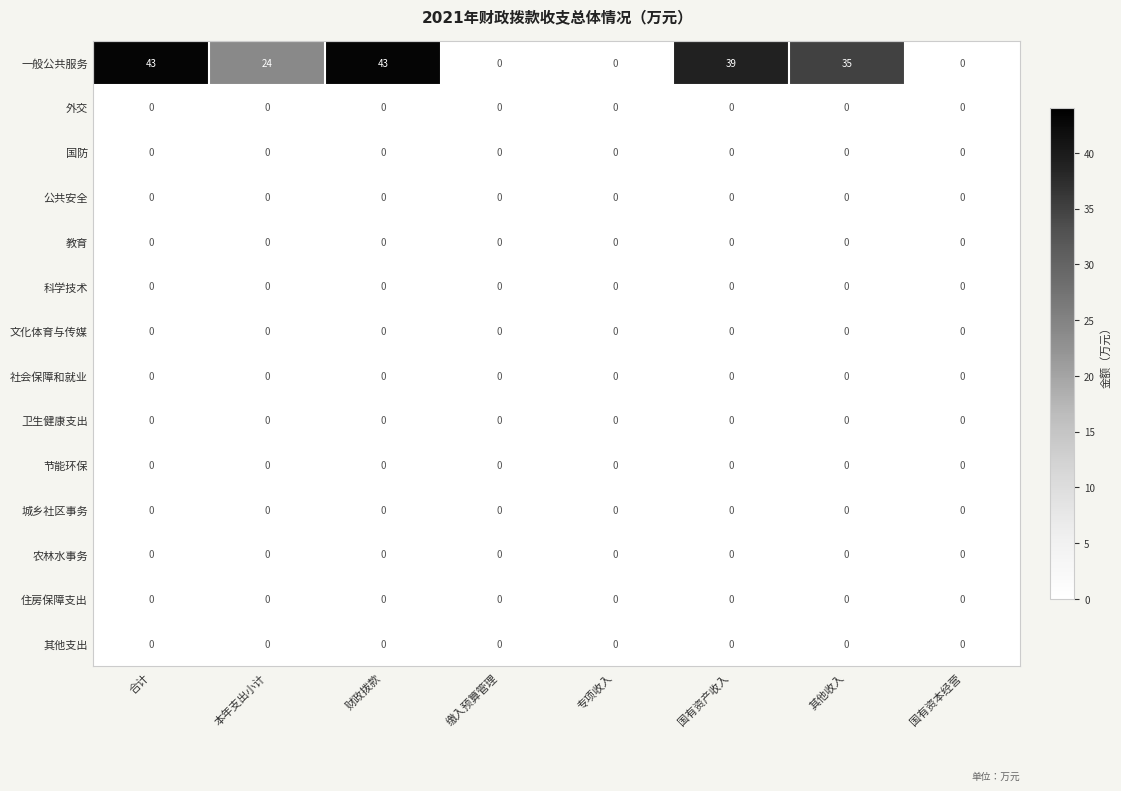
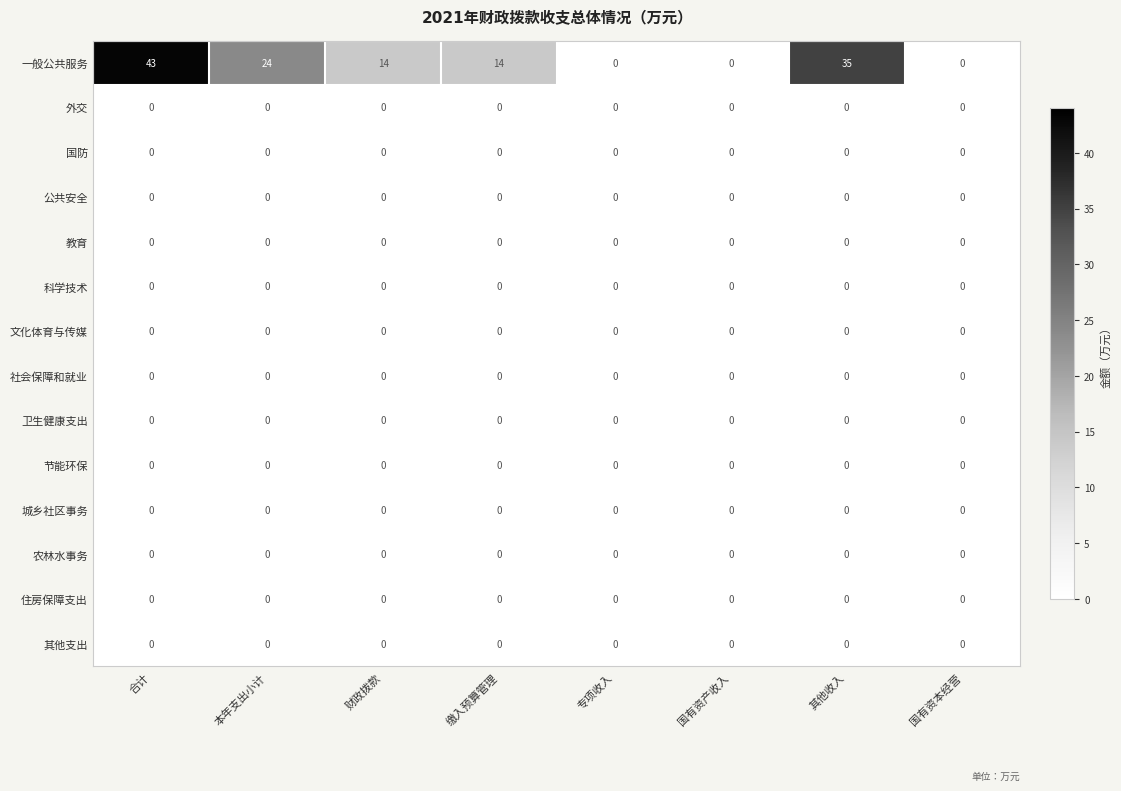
  {
    "一般公共服务": {
      "合计": 43,
      "本年支出小计": 24,
-     "财政拨款": 43,
-     "缴入预算管理": 0,
+     "财政拨款": 14,
+     "缴入预算管理": 14,
      "专项收入": 0,
-     "国有资产收入": 39,
+     "国有资产收入": 0,
      "其他收入": 35,
      "国有资本经营": 0
    },
    "外交": {
      "合计": 0,
      "本年支出小计": 0,
      "财政拨款": 0,
      "缴入预算管理": 0,
      "专项收入": 0,
      "国有资产收入": 0,
      "其他收入": 0,
      "国有资本经营": 0
    },
    "国防": {
      "合计": 0,
      "本年支出小计": 0,
      "财政拨款": 0,
      "缴入预算管理": 0,
      "专项收入": 0,
      "国有资产收入": 0,
      "其他收入": 0,
      "国有资本经营": 0
    },
    "公共安全": {
      "合计": 0,
      "本年支出小计": 0,
      "财政拨款": 0,
      "缴入预算管理": 0,
      "专项收入": 0,
      "国有资产收入": 0,
      "其他收入": 0,
      "国有资本经营": 0
    },
    "教育": {
      "合计": 0,
      "本年支出小计": 0,
      "财政拨款": 0,
      "缴入预算管理": 0,
      "专项收入": 0,
      "国有资产收入": 0,
      "其他收入": 0,
      "国有资本经营": 0
    },
    "科学技术": {
      "合计": 0,
      "本年支出小计": 0,
      "财政拨款": 0,
      "缴入预算管理": 0,
      "专项收入": 0,
      "国有资产收入": 0,
      "其他收入": 0,
      "国有资本经营": 0
    },
    "文化体育与传媒": {
      "合计": 0,
      "本年支出小计": 0,
      "财政拨款": 0,
      "缴入预算管理": 0,
      "专项收入": 0,
      "国有资产收入": 0,
      "其他收入": 0,
      "国有资本经营": 0
    },
    "社会保障和就业": {
      "合计": 0,
      "本年支出小计": 0,
      "财政拨款": 0,
      "缴入预算管理": 0,
      "专项收入": 0,
      "国有资产收入": 0,
      "其他收入": 0,
      "国有资本经营": 0
    },
    "卫生健康支出": {
      "合计": 0,
      "本年支出小计": 0,
      "财政拨款": 0,
      "缴入预算管理": 0,
      "专项收入": 0,
      "国有资产收入": 0,
      "其他收入": 0,
      "国有资本经营": 0
    },
    "节能环保": {
      "合计": 0,
      "本年支出小计": 0,
      "财政拨款": 0,
      "缴入预算管理": 0,
      "专项收入": 0,
      "国有资产收入": 0,
      "其他收入": 0,
      "国有资本经营": 0
    },
    "城乡社区事务": {
      "合计": 0,
      "本年支出小计": 0,
      "财政拨款": 0,
      "缴入预算管理": 0,
      "专项收入": 0,
      "国有资产收入": 0,
      "其他收入": 0,
      "国有资本经营": 0
    },
    "农林水事务": {
      "合计": 0,
      "本年支出小计": 0,
      "财政拨款": 0,
      "缴入预算管理": 0,
      "专项收入": 0,
      "国有资产收入": 0,
      "其他收入": 0,
      "国有资本经营": 0
    },
    "住房保障支出": {
      "合计": 0,
      "本年支出小计": 0,
      "财政拨款": 0,
      "缴入预算管理": 0,
      "专项收入": 0,
      "国有资产收入": 0,
      "其他收入": 0,
      "国有资本经营": 0
    },
    "其他支出": {
      "合计": 0,
      "本年支出小计": 0,
      "财政拨款": 0,
      "缴入预算管理": 0,
      "专项收入": 0,
      "国有资产收入": 0,
      "其他收入": 0,
      "国有资本经营": 0
    }
  }
